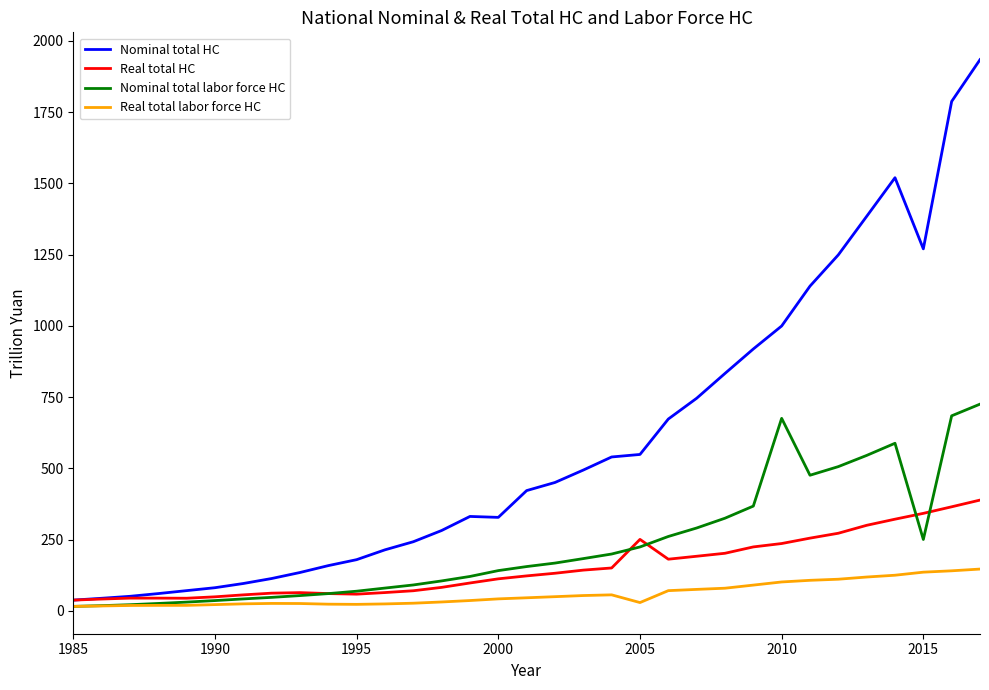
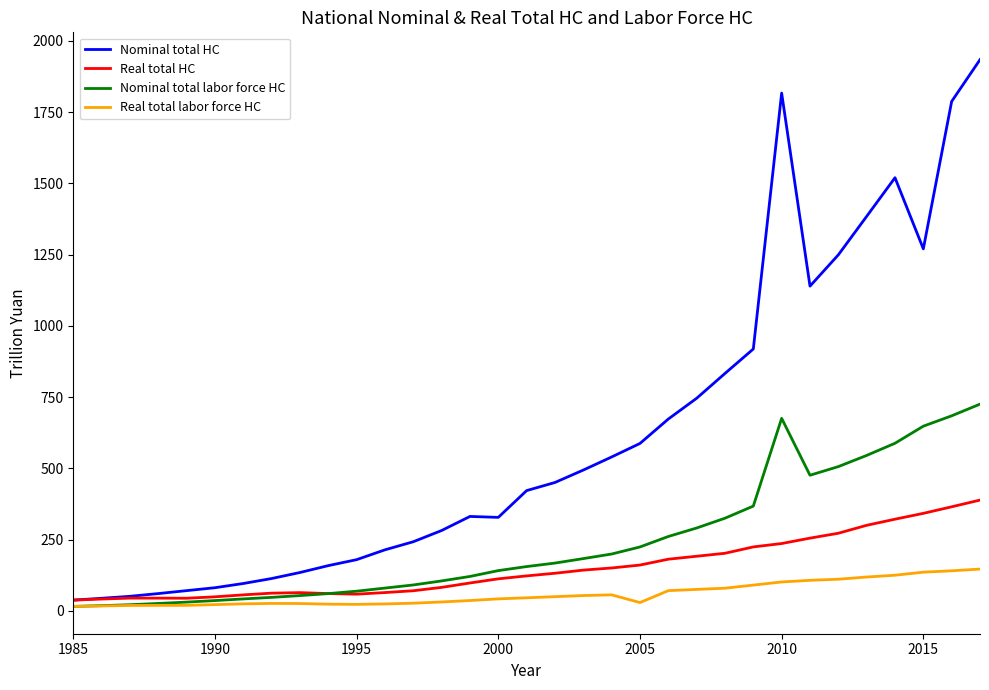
  {
    "Nominal total HC": {
      "1990": 80,
      "1995": 180,
      "2000": 330,
-     "2005": 550,
-     "2010": 1000,
+     "2005": 590,
+     "2010": 1820,
      "2015": 1270
    },
    "Real total HC": {
      "1990": 50,
      "1995": 60,
      "2000": 110,
-     "2005": 250,
+     "2005": 160,
      "2010": 240,
      "2015": 340
    },
    "Nominal total labor force HC": {
      "1990": 40,
      "1995": 70,
      "2000": 140,
      "2005": 220,
      "2010": 680,
-     "2015": 250
+     "2015": 650
    },
    "Real total labor force HC": {
      "1990": 20,
      "1995": 20,
      "2000": 40,
      "2005": 30,
      "2010": 100,
      "2015": 140
    }
  }
